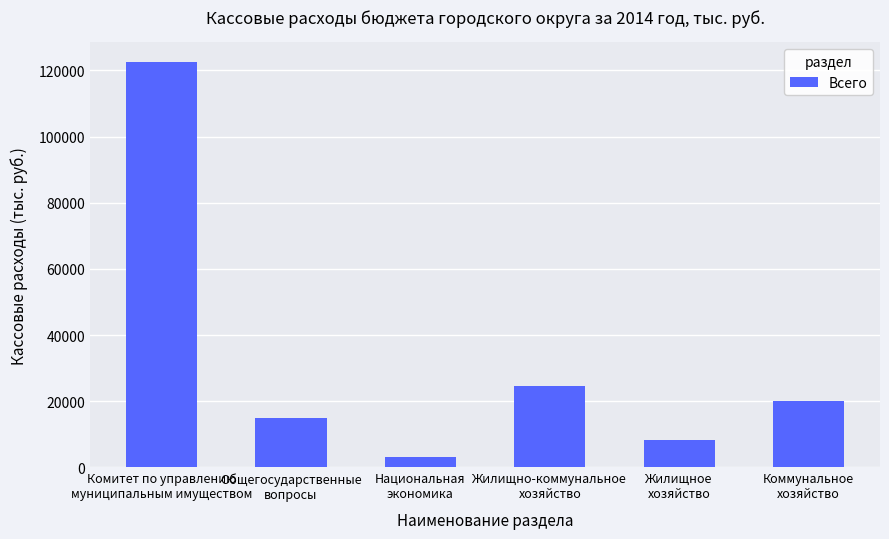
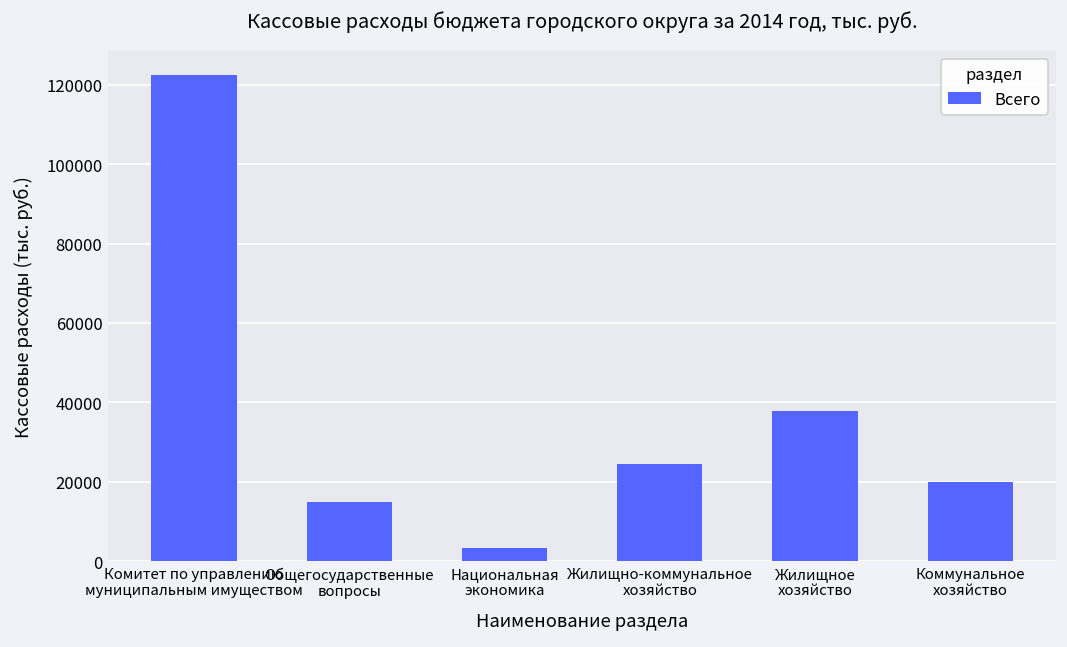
  {
    "Национальная экономика": 3000,
    "Жилищно-коммунальное хозяйство": 25000,
-   "Жилищное хозяйство": 8000,
+   "Жилищное хозяйство": 38000,
    "Коммунальное хозяйство": 20000
  }
